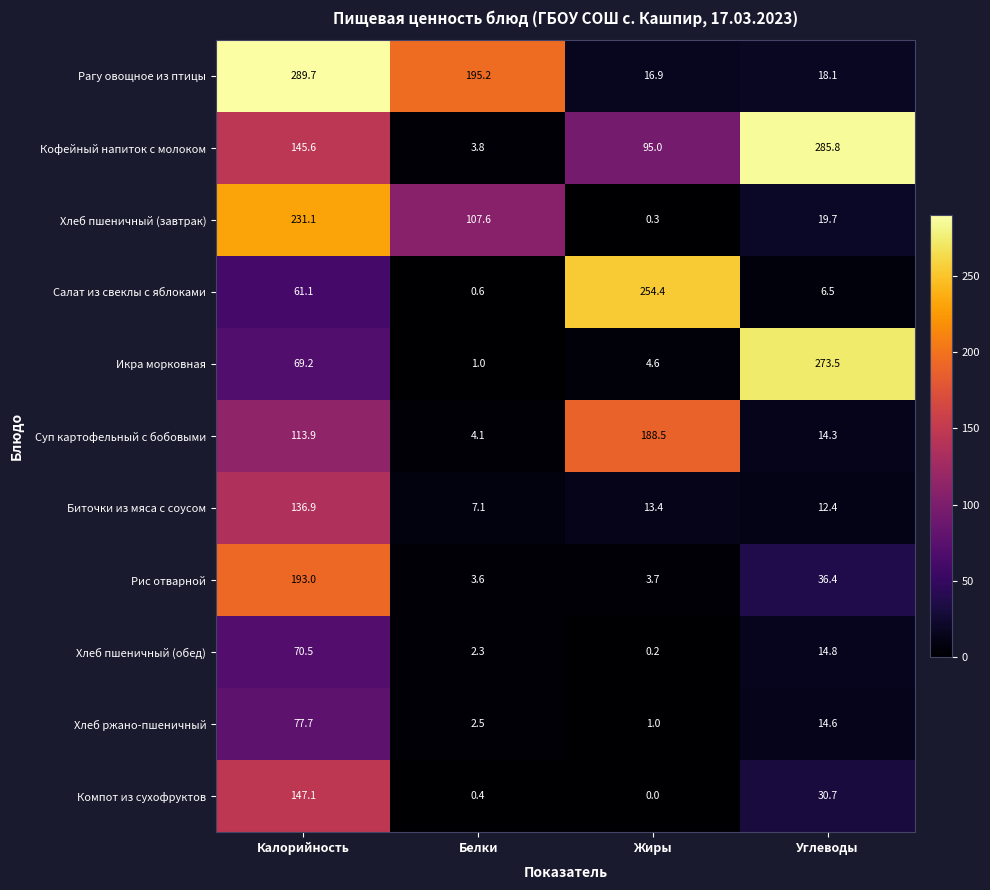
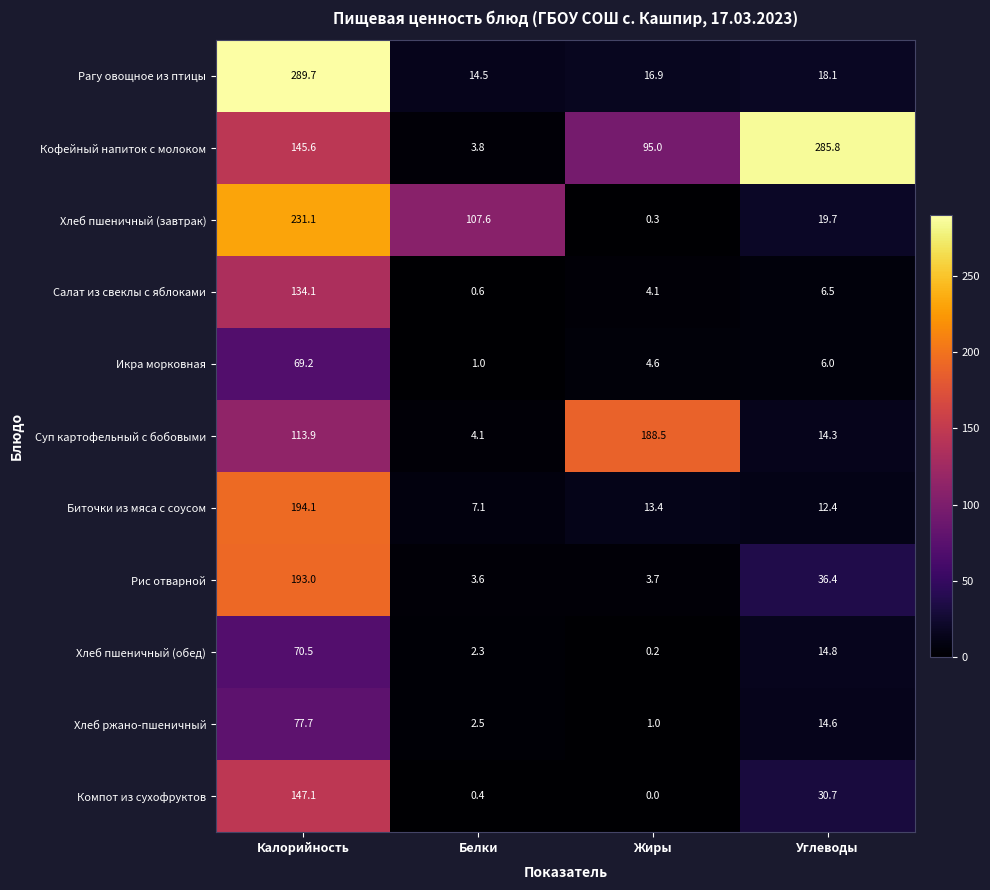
  {
    "Рагу овощное из птицы": {
      "Калорийность": 289.7,
-     "Белки": 195.2,
+     "Белки": 14.5,
      "Жиры": 16.9,
      "Углеводы": 18.1
    },
    "Кофейный напиток с молоком": {
      "Калорийность": 145.6,
      "Белки": 3.8,
      "Жиры": 95.0,
      "Углеводы": 285.8
    },
    "Хлеб пшеничный (завтрак)": {
      "Калорийность": 231.1,
      "Белки": 107.6,
      "Жиры": 0.3,
      "Углеводы": 19.7
    },
    "Салат из свеклы с яблоками": {
-     "Калорийность": 61.1,
+     "Калорийность": 134.1,
      "Белки": 0.6,
-     "Жиры": 254.4,
+     "Жиры": 4.1,
      "Углеводы": 6.5
    },
    "Икра морковная": {
      "Калорийность": 69.2,
      "Белки": 1.0,
      "Жиры": 4.6,
-     "Углеводы": 273.5
+     "Углеводы": 6.0
    },
    "Суп картофельный с бобовыми": {
      "Калорийность": 113.9,
      "Белки": 4.1,
      "Жиры": 188.5,
      "Углеводы": 14.3
    },
    "Биточки из мяса с соусом": {
-     "Калорийность": 136.9,
+     "Калорийность": 194.1,
      "Белки": 7.1,
      "Жиры": 13.4,
      "Углеводы": 12.4
    },
    "Рис отварной": {
      "Калорийность": 193.0,
      "Белки": 3.6,
      "Жиры": 3.7,
      "Углеводы": 36.4
    },
    "Хлеб пшеничный (обед)": {
      "Калорийность": 70.5,
      "Белки": 2.3,
      "Жиры": 0.2,
      "Углеводы": 14.8
    },
    "Хлеб ржано-пшеничный": {
      "Калорийность": 77.7,
      "Белки": 2.5,
      "Жиры": 1.0,
      "Углеводы": 14.6
    },
    "Компот из сухофруктов": {
      "Калорийность": 147.1,
      "Белки": 0.4,
      "Жиры": 0.0,
      "Углеводы": 30.7
    }
  }
